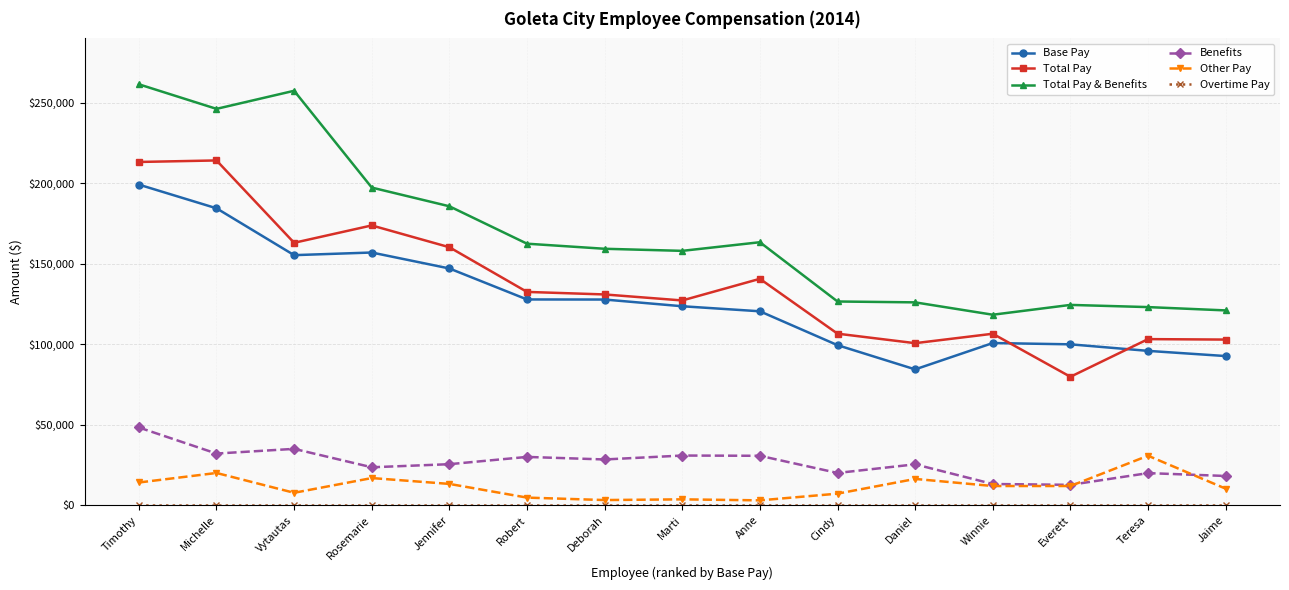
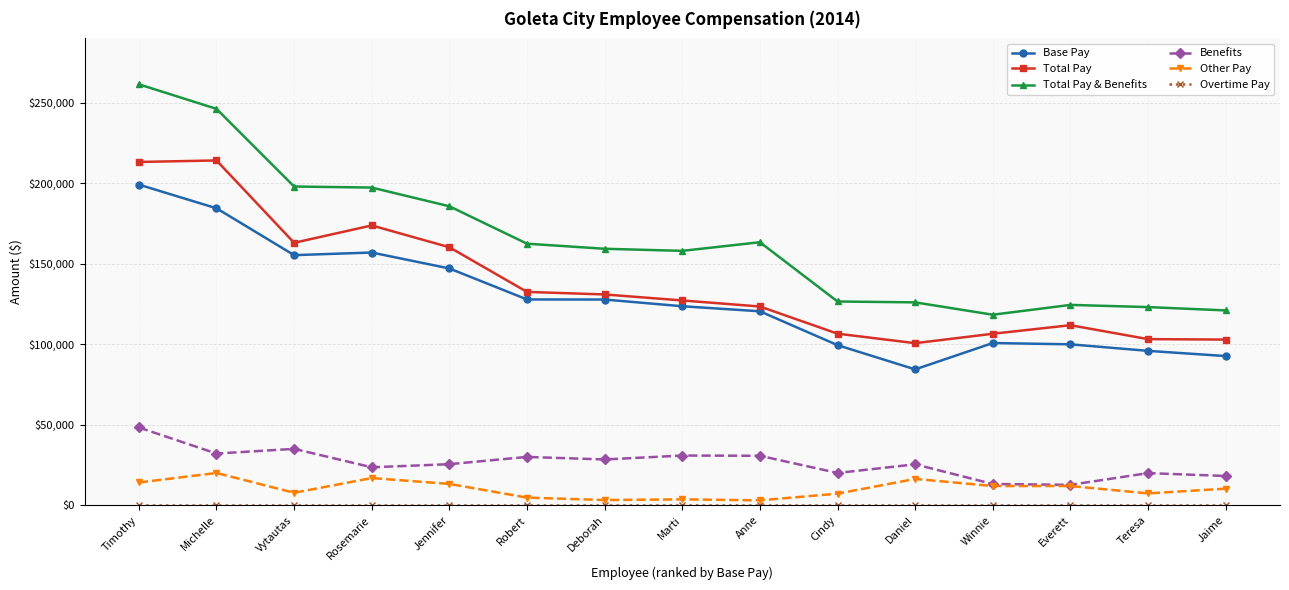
  {
    "Base Pay": {
      "Timothy": "$199,000",
      "Michelle": "$184,000",
      "Vytautas": "$155,000",
      "Rosemarie": "$157,000",
      "Jennifer": "$147,000",
      "Robert": "$128,000",
      "Deborah": "$128,000",
      "Marti": "$124,000",
      "Anne": "$120,000",
      "Cindy": "$99,000",
      "Daniel": "$84,000",
      "Winnie": "$101,000",
      "Everett": "$100,000",
      "Teresa": "$96,000",
      "Jaime": "$93,000"
    },
    "Total Pay": {
      "Timothy": "$213,000",
      "Michelle": "$214,000",
      "Vytautas": "$163,000",
      "Rosemarie": "$174,000",
      "Jennifer": "$160,000",
      "Robert": "$132,000",
      "Deborah": "$131,000",
      "Marti": "$127,000",
-     "Anne": "$141,000",
+     "Anne": "$123,000",
      "Cindy": "$107,000",
      "Daniel": "$101,000",
      "Winnie": "$106,000",
-     "Everett": "$80,000",
+     "Everett": "$112,000",
      "Teresa": "$103,000",
      "Jaime": "$103,000"
    },
    "Total Pay & Benefits": {
      "Timothy": "$261,000",
      "Michelle": "$246,000",
-     "Vytautas": "$257,000",
+     "Vytautas": "$198,000",
      "Rosemarie": "$197,000",
      "Jennifer": "$186,000",
      "Robert": "$162,000",
      "Deborah": "$159,000",
      "Marti": "$158,000",
      "Anne": "$163,000",
      "Cindy": "$127,000",
      "Daniel": "$126,000",
      "Winnie": "$118,000",
      "Everett": "$124,000",
      "Teresa": "$123,000",
      "Jaime": "$121,000"
    },
    "Benefits": {
      "Timothy": "$48,000",
      "Michelle": "$32,000",
      "Vytautas": "$35,000",
      "Rosemarie": "$24,000",
      "Jennifer": "$25,000",
      "Robert": "$30,000",
      "Deborah": "$28,000",
      "Marti": "$31,000",
      "Anne": "$31,000",
      "Cindy": "$20,000",
      "Daniel": "$25,000",
      "Teresa": "$20,000",
      "Jaime": "$18,000"
    },
    "Other Pay": {
      "Timothy": "$14,000",
      "Michelle": "$20,000",
      "Vytautas": "$8,000",
      "Rosemarie": "$17,000",
      "Jennifer": "$13,000",
      "Robert": "$5,000",
      "Deborah": "$3,000",
      "Marti": "$4,000",
      "Anne": "$3,000",
      "Cindy": "$7,000",
      "Daniel": "$16,000",
-     "Teresa": "$31,000",
+     "Teresa": "$7,000",
      "Jaime": "$10,000"
    },
    "Overtime Pay": {
      "Timothy": "$0",
      "Michelle": "$0",
      "Vytautas": "$0",
      "Rosemarie": "$0",
      "Jennifer": "$0",
      "Robert": "$0",
      "Deborah": "$0",
      "Marti": "$0",
      "Anne": "$0",
      "Cindy": "$0",
      "Daniel": "$0",
      "Winnie": "$0",
      "Everett": "$0",
      "Teresa": "$0",
      "Jaime": "$0"
    }
  }
